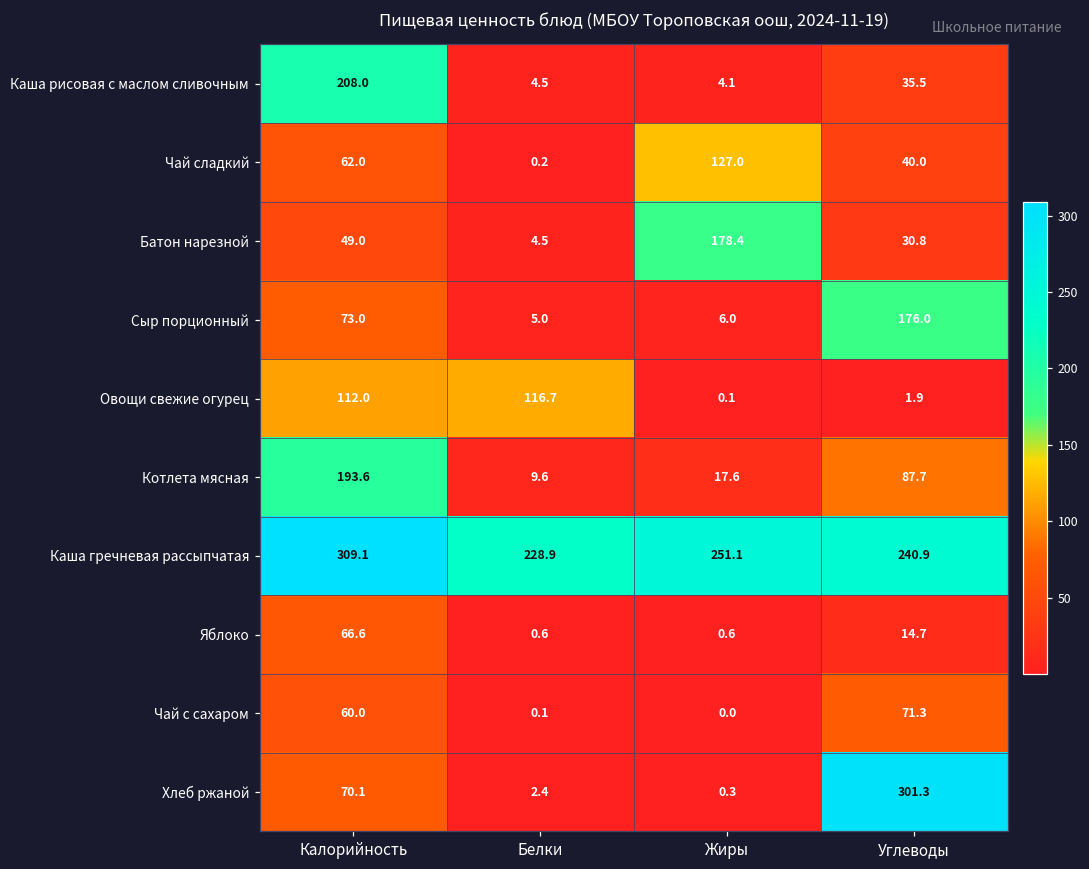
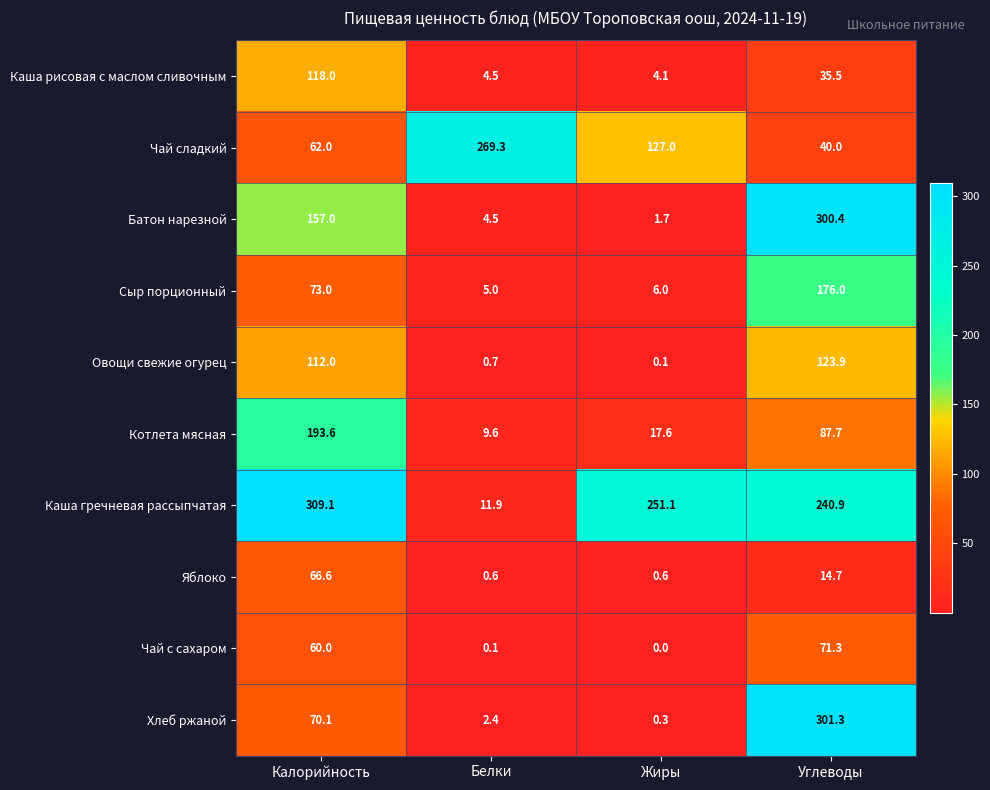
  {
    "Каша рисовая с маслом сливочным": {
-     "Калорийность": 208.0,
+     "Калорийность": 118.0,
      "Белки": 4.5,
      "Жиры": 4.1,
      "Углеводы": 35.5
    },
    "Чай сладкий": {
      "Калорийность": 62.0,
-     "Белки": 0.2,
+     "Белки": 269.3,
      "Жиры": 127.0,
      "Углеводы": 40.0
    },
    "Батон нарезной": {
-     "Калорийность": 49.0,
+     "Калорийность": 157.0,
      "Белки": 4.5,
-     "Жиры": 178.4,
-     "Углеводы": 30.8
+     "Жиры": 1.7,
+     "Углеводы": 300.4
    },
    "Сыр порционный": {
      "Калорийность": 73.0,
      "Белки": 5.0,
      "Жиры": 6.0,
      "Углеводы": 176.0
    },
    "Овощи свежие огурец": {
      "Калорийность": 112.0,
-     "Белки": 116.7,
+     "Белки": 0.7,
      "Жиры": 0.1,
-     "Углеводы": 1.9
+     "Углеводы": 123.9
    },
    "Котлета мясная": {
      "Калорийность": 193.6,
      "Белки": 9.6,
      "Жиры": 17.6,
      "Углеводы": 87.7
    },
    "Каша гречневая рассыпчатая": {
      "Калорийность": 309.1,
-     "Белки": 228.9,
+     "Белки": 11.9,
      "Жиры": 251.1,
      "Углеводы": 240.9
    },
    "Яблоко": {
      "Калорийность": 66.6,
      "Белки": 0.6,
      "Жиры": 0.6,
      "Углеводы": 14.7
    },
    "Чай с сахаром": {
      "Калорийность": 60.0,
      "Белки": 0.1,
      "Жиры": 0.0,
      "Углеводы": 71.3
    },
    "Хлеб ржаной": {
      "Калорийность": 70.1,
      "Белки": 2.4,
      "Жиры": 0.3,
      "Углеводы": 301.3
    }
  }
